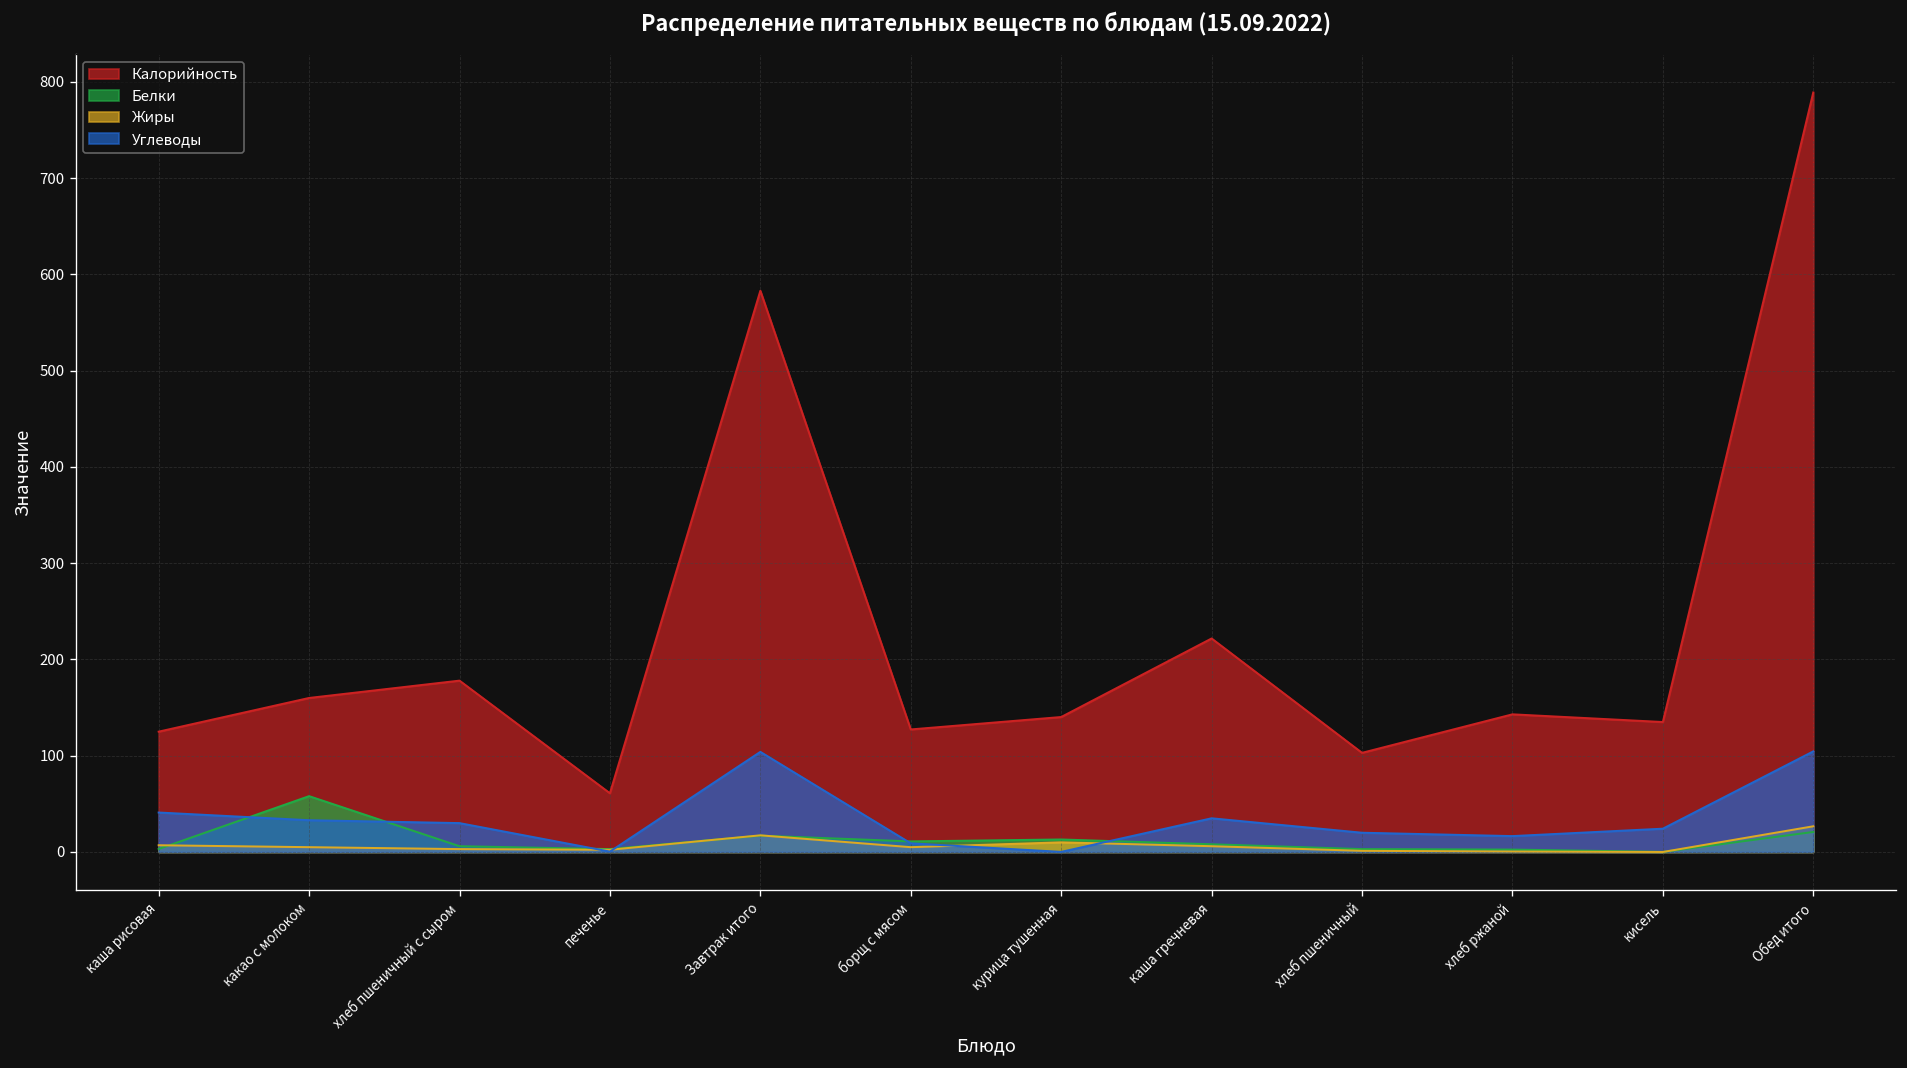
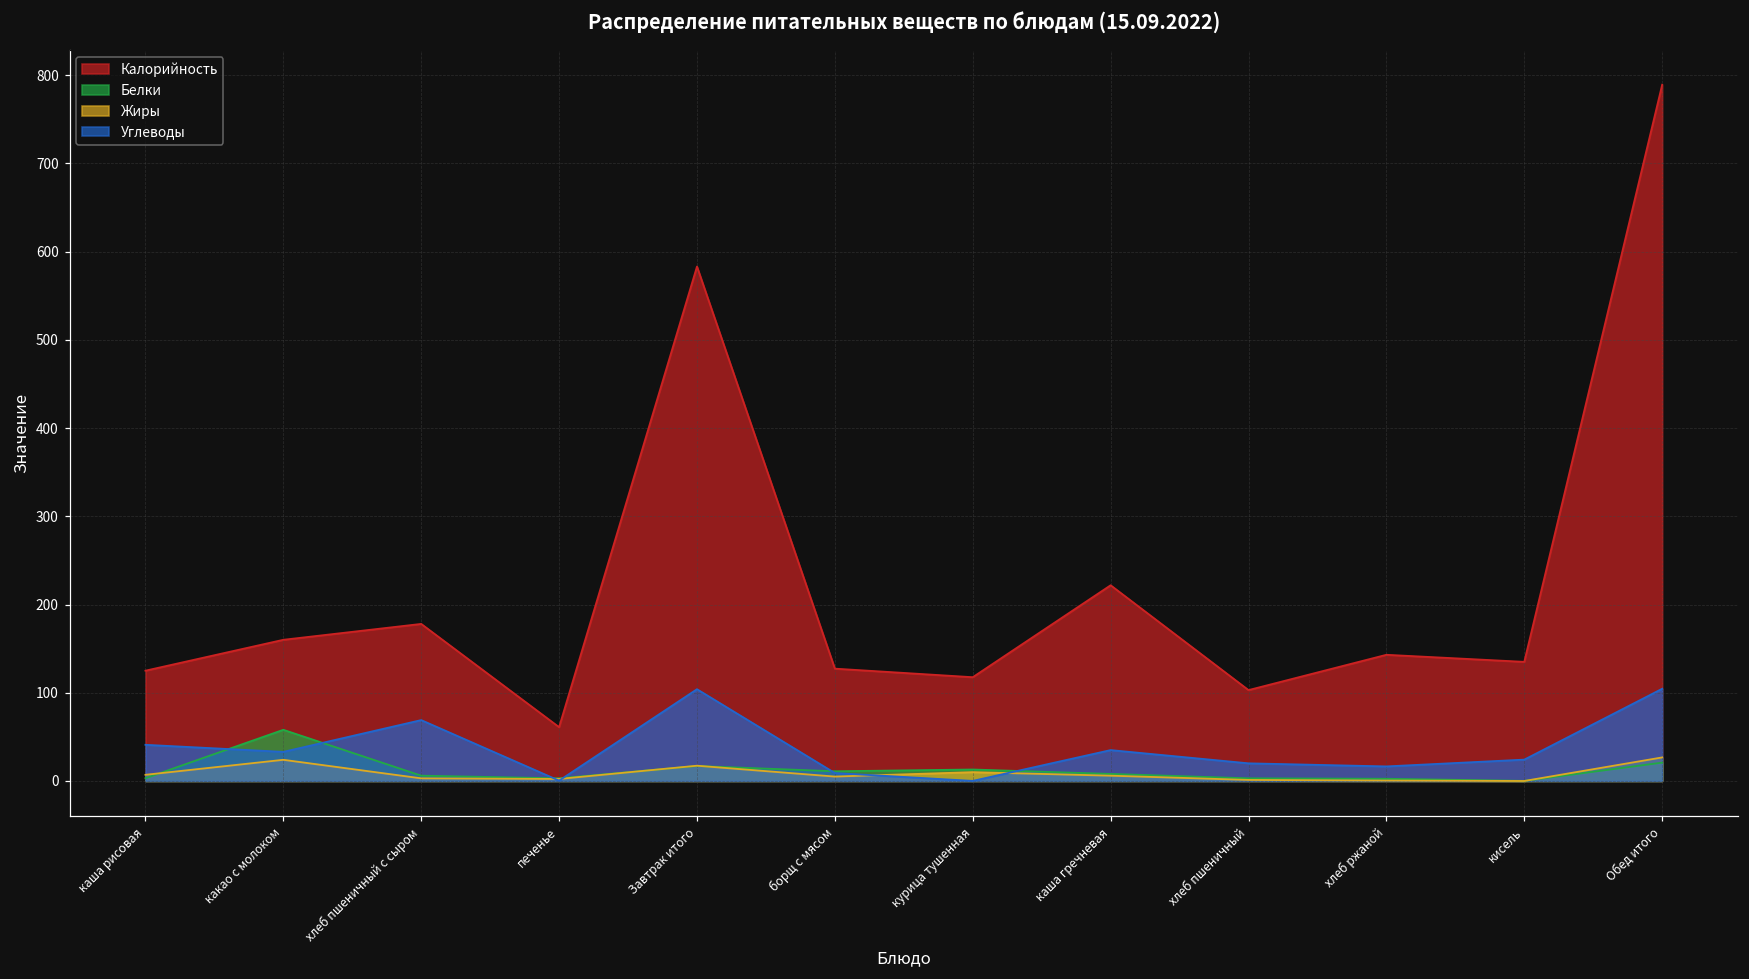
  {
    "Калорийность": {
      "каша рисовая": 130,
      "какао с молоком": 160,
      "хлеб пшеничный с сыром": 180,
      "печенье": 60,
      "Завтрак итого": 580,
      "борщ с мясом": 130,
-     "курица тушенная": 140,
+     "курица тушенная": 120,
      "каша гречневая": 220,
      "хлеб пшеничный": 100,
      "хлеб ржаной": 140,
      "кисель": 140,
      "Обед итого": 790
    },
    "Белки": {
      "каша рисовая": 0,
      "какао с молоком": 60,
      "Обед итого": 20
    },
    "Жиры": {
      "каша рисовая": 10,
-     "какао с молоком": 10,
+     "какао с молоком": 20,
      "борщ с мясом": 10,
      "Обед итого": 30
    },
    "Углеводы": {
      "каша рисовая": 40,
      "какао с молоком": 30,
-     "хлеб пшеничный с сыром": 30,
+     "хлеб пшеничный с сыром": 70,
      "Завтрак итого": 100,
      "курица тушенная": 0,
      "каша гречневая": 40,
      "хлеб пшеничный": 20,
      "хлеб ржаной": 20,
      "кисель": 20,
      "Обед итого": 100
    }
  }
